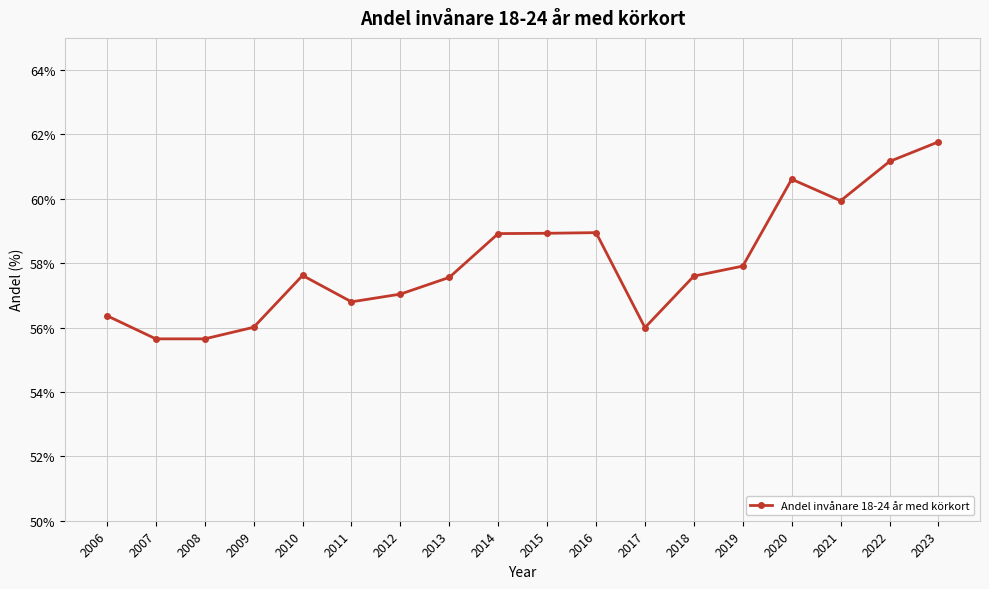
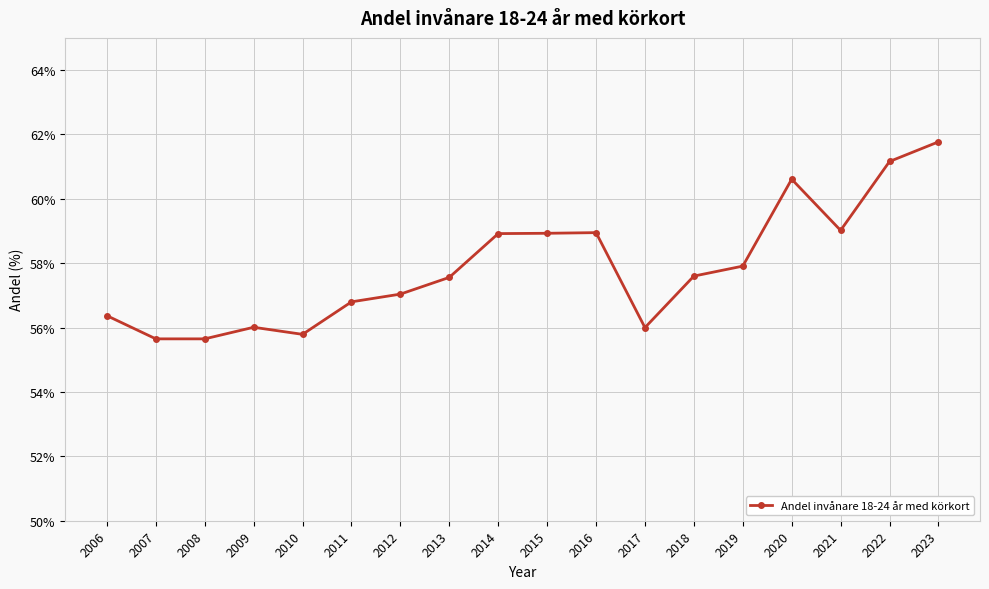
  {
    "2006": "56.4%",
    "2007": "55.7%",
    "2008": "55.7%",
    "2009": "56.0%",
-   "2010": "57.6%",
+   "2010": "55.8%",
    "2011": "56.8%",
    "2012": "57.0%",
    "2013": "57.6%",
    "2014": "58.9%",
    "2015": "58.9%",
    "2016": "59.0%",
    "2017": "56.0%",
    "2018": "57.6%",
    "2019": "57.9%",
    "2020": "60.6%",
-   "2021": "59.9%",
+   "2021": "59.0%",
    "2022": "61.2%",
    "2023": "61.8%"
  }
